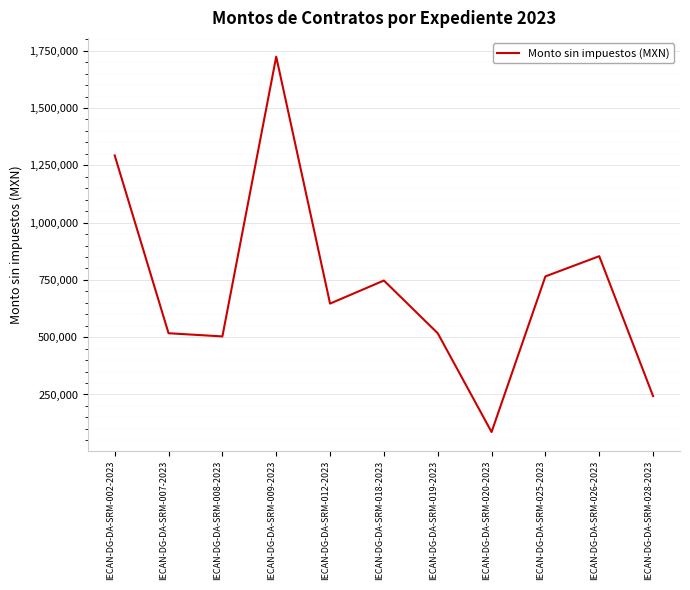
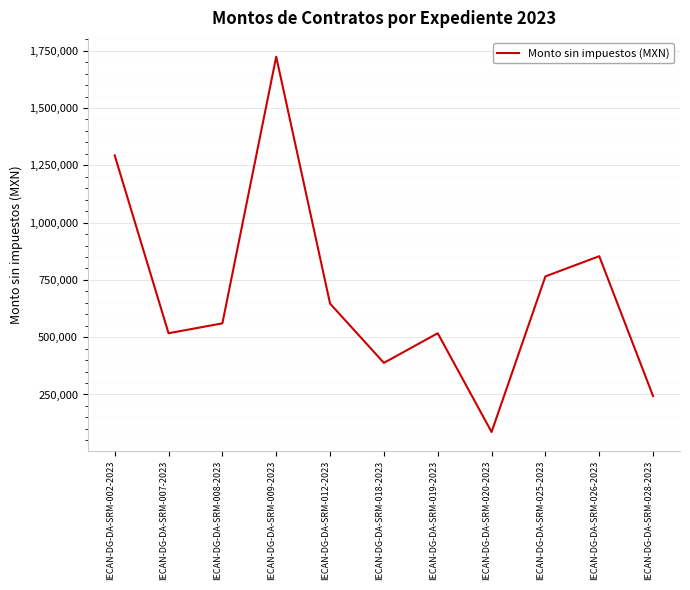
  {
    "IECAN-DG-DA-SRM-002-2023": "1,290,000",
    "IECAN-DG-DA-SRM-007-2023": "520,000",
-   "IECAN-DG-DA-SRM-008-2023": "500,000",
+   "IECAN-DG-DA-SRM-008-2023": "560,000",
    "IECAN-DG-DA-SRM-009-2023": "1,720,000",
    "IECAN-DG-DA-SRM-012-2023": "650,000",
-   "IECAN-DG-DA-SRM-018-2023": "750,000",
+   "IECAN-DG-DA-SRM-018-2023": "390,000",
    "IECAN-DG-DA-SRM-019-2023": "520,000",
    "IECAN-DG-DA-SRM-020-2023": "90,000",
    "IECAN-DG-DA-SRM-025-2023": "770,000",
    "IECAN-DG-DA-SRM-026-2023": "850,000",
    "IECAN-DG-DA-SRM-028-2023": "240,000"
  }
